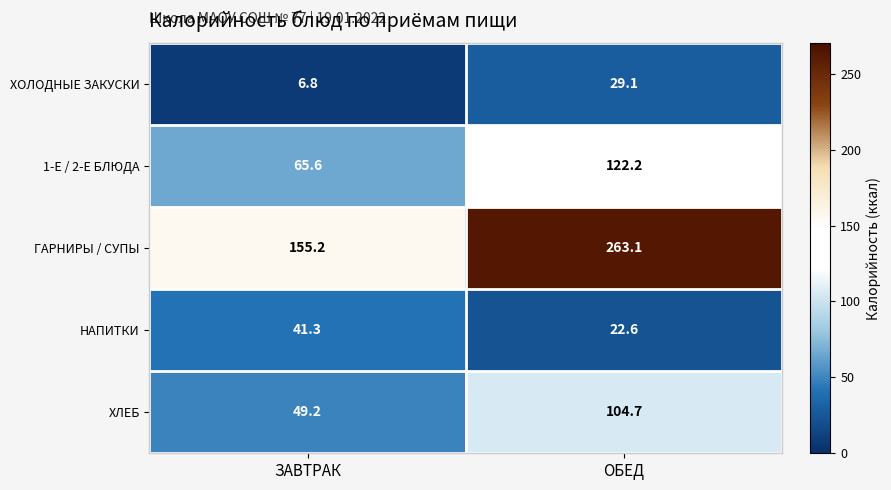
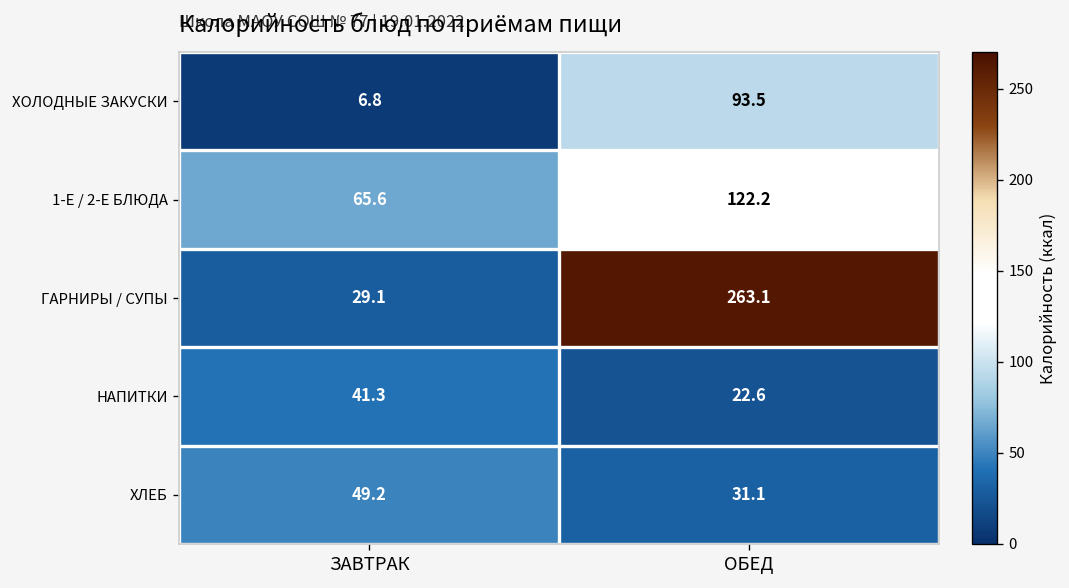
  {
    "ХОЛОДНЫЕ ЗАКУСКИ": {
      "ЗАВТРАК": 6.8,
-     "ОБЕД": 29.1
+     "ОБЕД": 93.5
    },
    "1-Е / 2-Е БЛЮДА": {
      "ЗАВТРАК": 65.6,
      "ОБЕД": 122.2
    },
    "ГАРНИРЫ / СУПЫ": {
-     "ЗАВТРАК": 155.2,
+     "ЗАВТРАК": 29.1,
      "ОБЕД": 263.1
    },
    "НАПИТКИ": {
      "ЗАВТРАК": 41.3,
      "ОБЕД": 22.6
    },
    "ХЛЕБ": {
      "ЗАВТРАК": 49.2,
-     "ОБЕД": 104.7
+     "ОБЕД": 31.1
    }
  }
